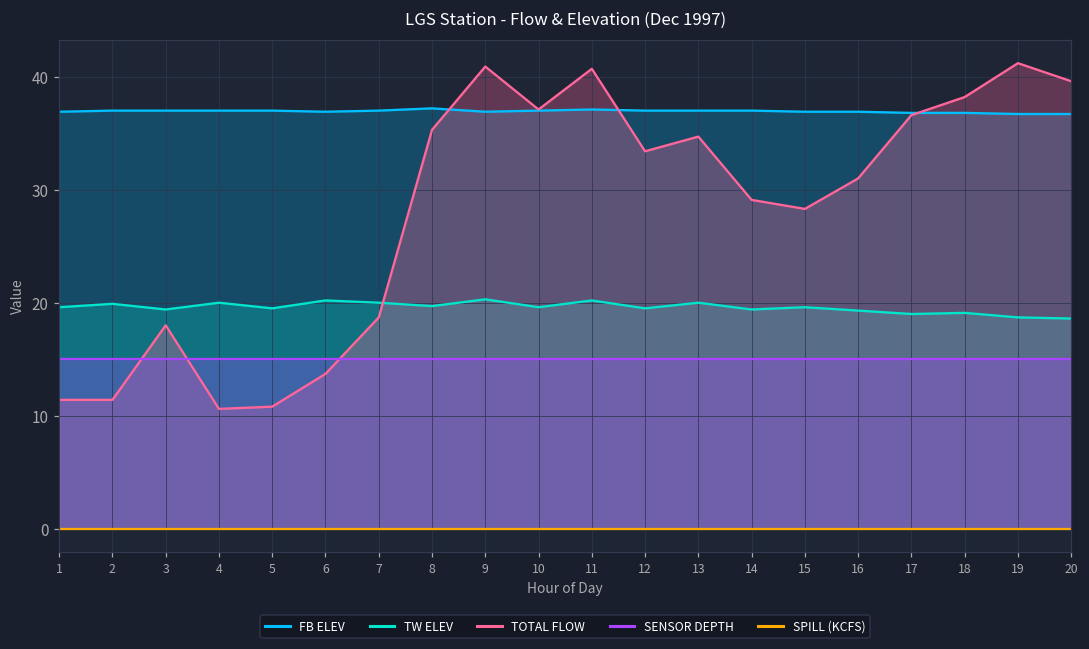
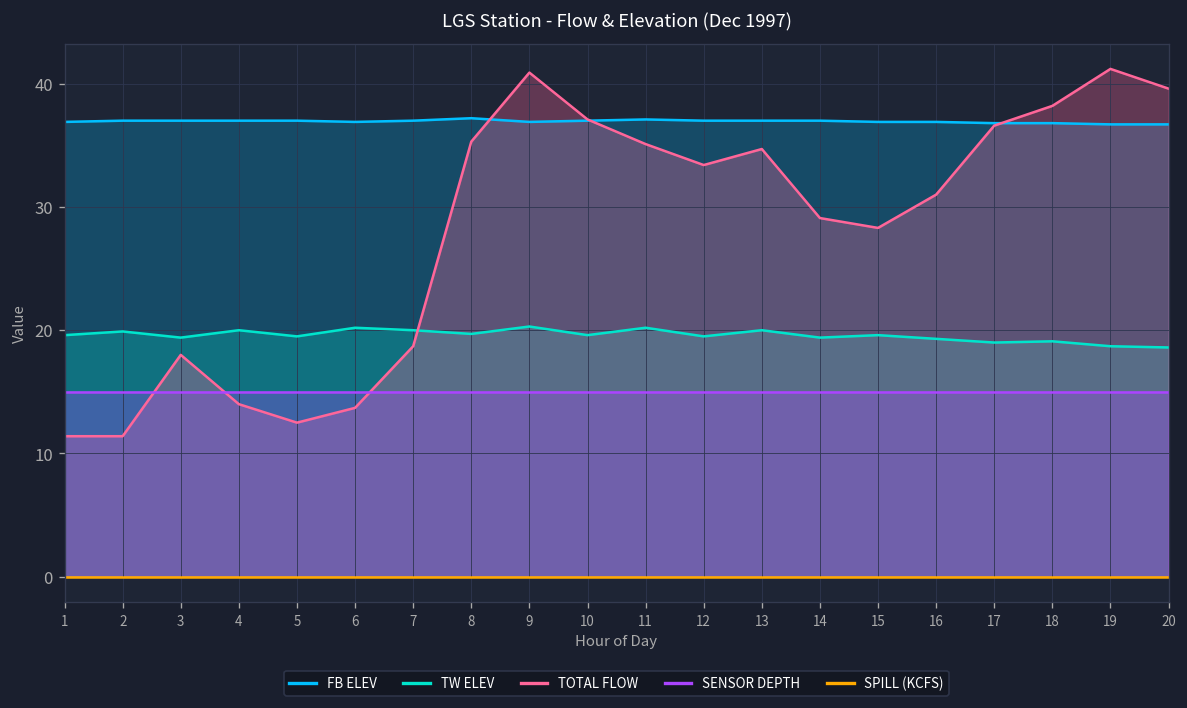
  {
    "TOTAL FLOW": {
      "1": 11.4,
      "2": 11.4,
      "3": 18.0,
-     "4": 10.6,
-     "5": 10.8,
+     "4": 14.0,
+     "5": 12.5,
      "6": 13.7,
      "7": 18.7,
      "8": 35.3,
      "9": 40.9,
-     "11": 40.7,
+     "11": 35.1,
      "12": 33.4,
      "13": 34.7,
      "14": 29.1,
      "15": 28.3,
      "16": 31.0,
      "18": 38.2,
      "19": 41.2,
      "20": 39.6
    },
    "SENSOR DEPTH": {
      "1": 15.0,
      "2": 15.0,
      "3": 15.0,
      "4": 15.0,
      "5": 15.0,
      "6": 15.0,
      "7": 15.0,
      "8": 15.0,
      "9": 15.0,
      "10": 15.0,
      "11": 15.0,
      "12": 15.0,
      "13": 15.0,
      "14": 15.0,
      "15": 15.0,
      "16": 15.0,
      "17": 15.0,
      "18": 15.0,
      "19": 15.0,
      "20": 15.0
    },
    "SPILL (KCFS)": {
      "1": 0.0,
      "2": 0.0,
      "3": 0.0,
      "4": 0.0,
      "5": 0.0,
      "6": 0.0,
      "7": 0.0,
      "8": 0.0,
      "9": 0.0,
      "10": 0.0,
      "11": 0.0,
      "12": 0.0,
      "13": 0.0,
      "14": 0.0,
      "15": 0.0,
      "16": 0.0,
      "17": 0.0,
      "18": 0.0,
      "19": 0.0,
      "20": 0.0
    }
  }
